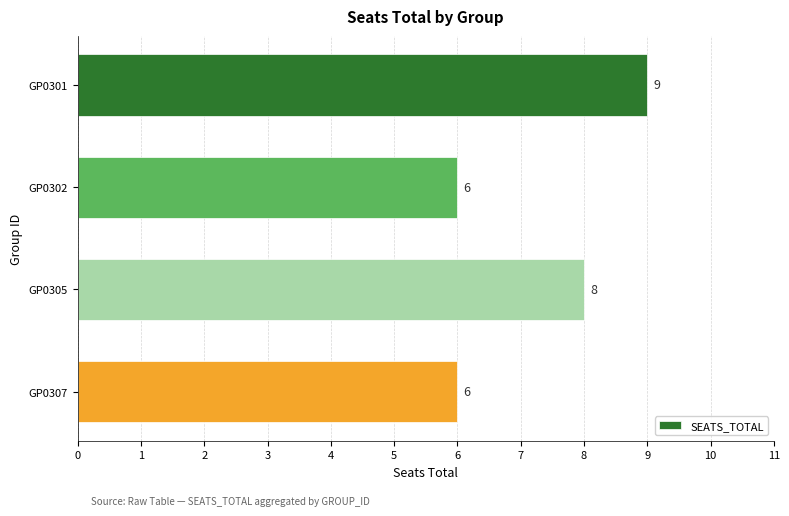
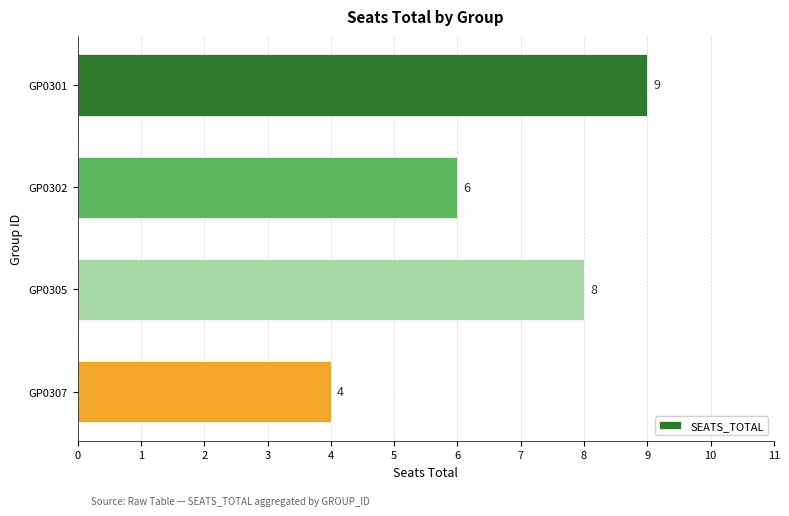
  {
    "GP0301": 9,
    "GP0302": 6,
    "GP0305": 8,
-   "GP0307": 6
+   "GP0307": 4
  }
